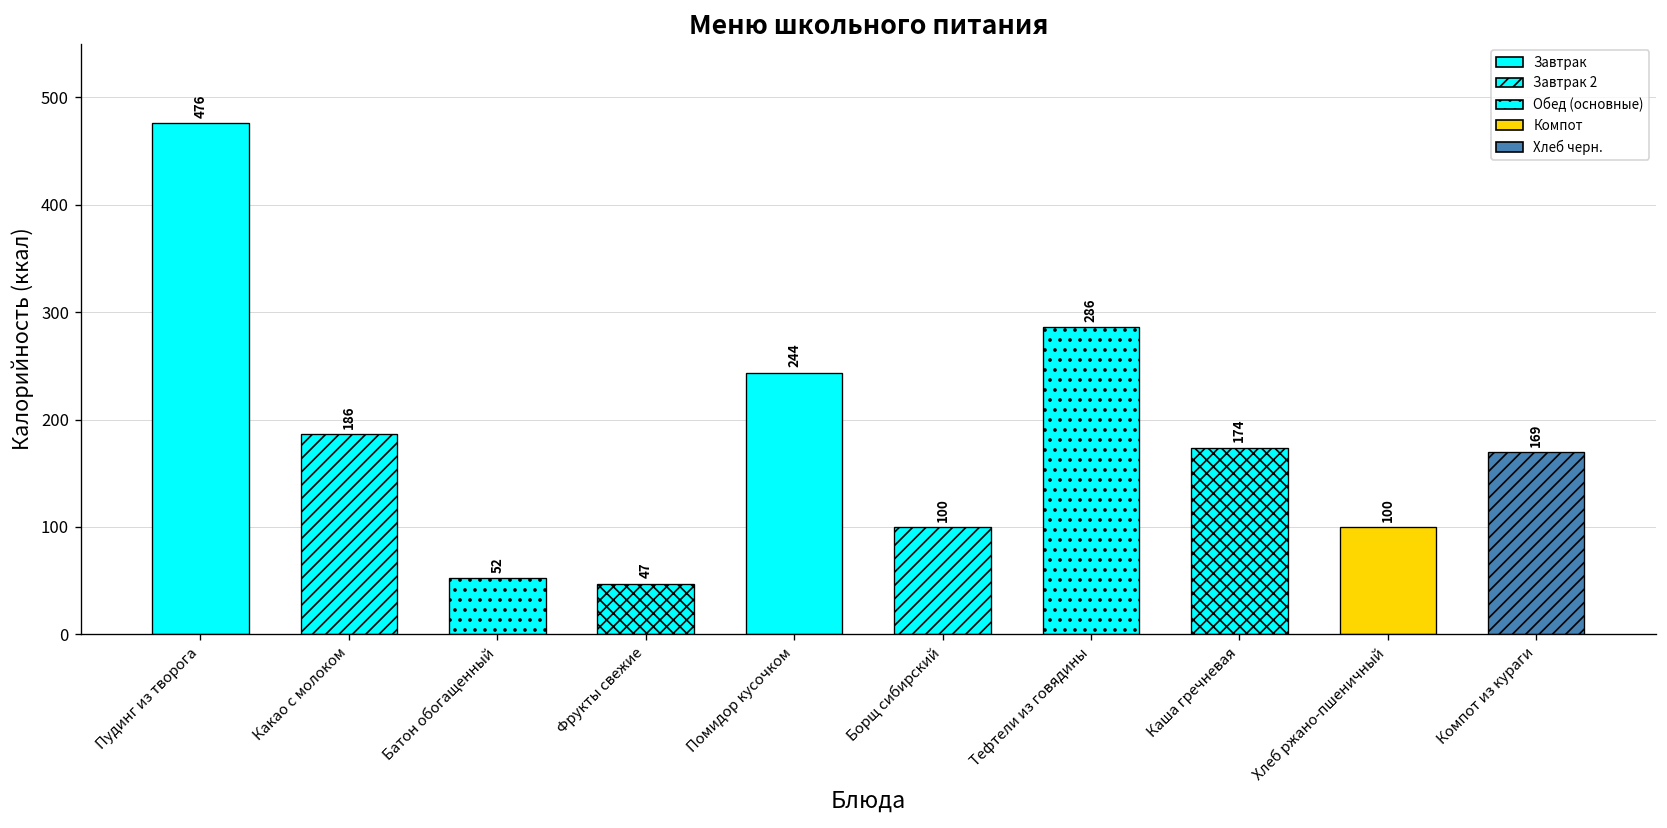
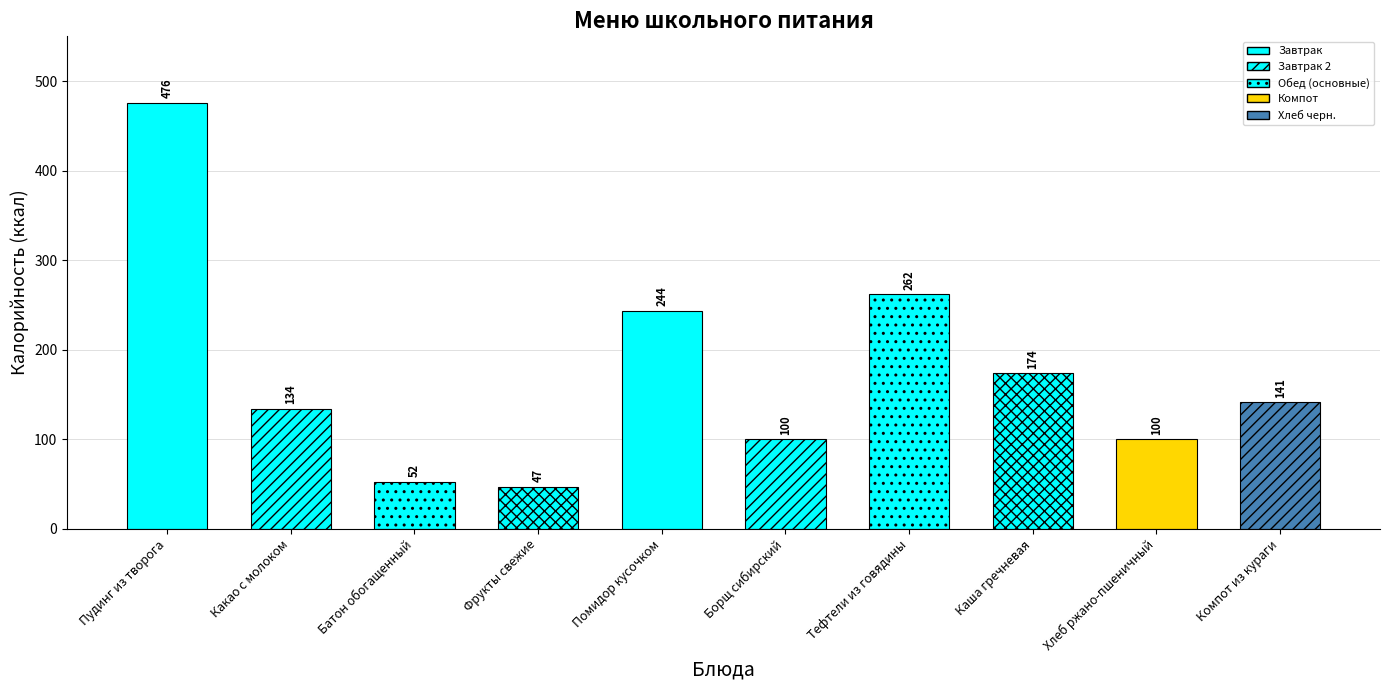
  {
    "Пудинг из творога": 476,
-   "Какао с молоком": 186,
+   "Какао с молоком": 134,
    "Батон обогащенный": 52,
    "Фрукты свежие": 47,
    "Помидор кусочком": 244,
    "Борщ сибирский": 100,
-   "Тефтели из говядины": 286,
+   "Тефтели из говядины": 262,
    "Каша гречневая": 174,
    "Хлеб ржано-пшеничный": 100,
-   "Компот из кураги": 169
+   "Компот из кураги": 141
  }
